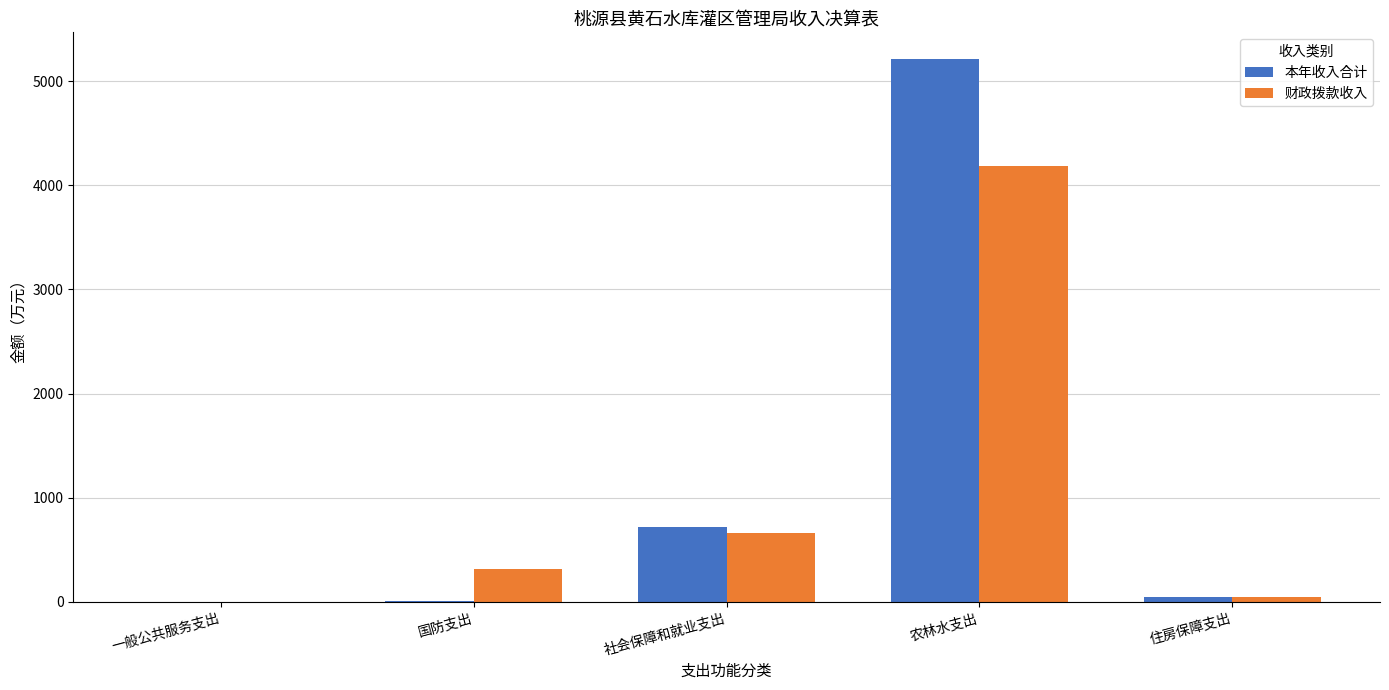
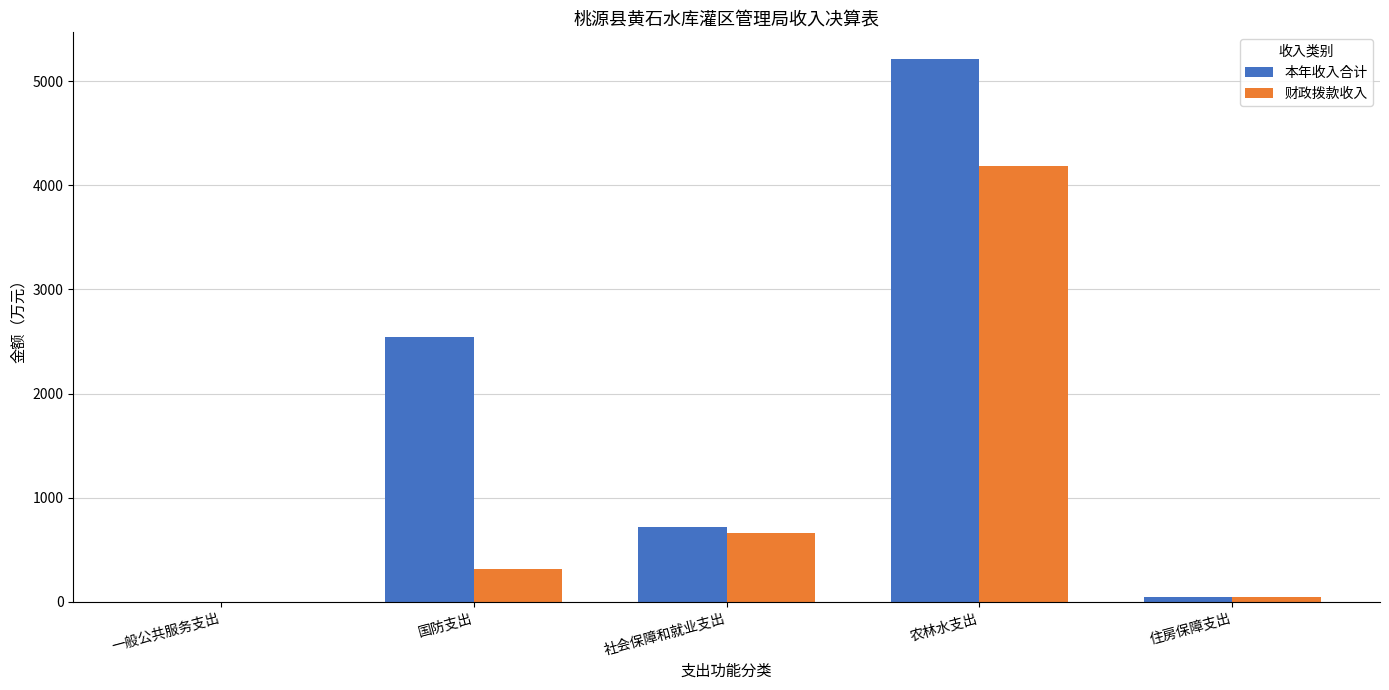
  {
    "本年收入合计": {
-     "国防支出": 10,
+     "国防支出": 2540,
      "社会保障和就业支出": 720,
      "农林水支出": 5210,
      "住房保障支出": 50
    },
    "财政拨款收入": {
      "国防支出": 310,
      "社会保障和就业支出": 660,
      "农林水支出": 4180,
      "住房保障支出": 50
    }
  }
